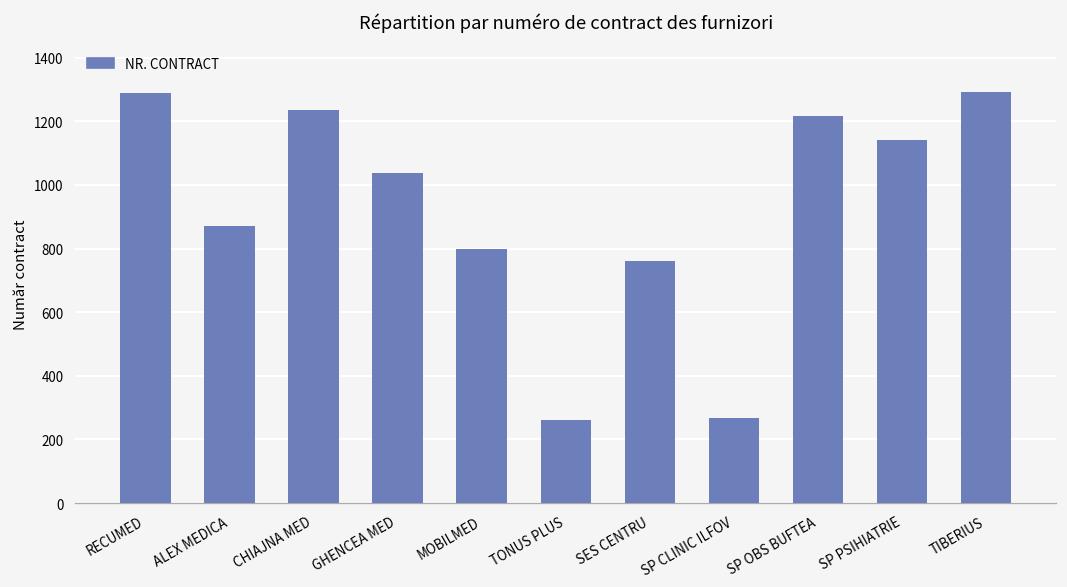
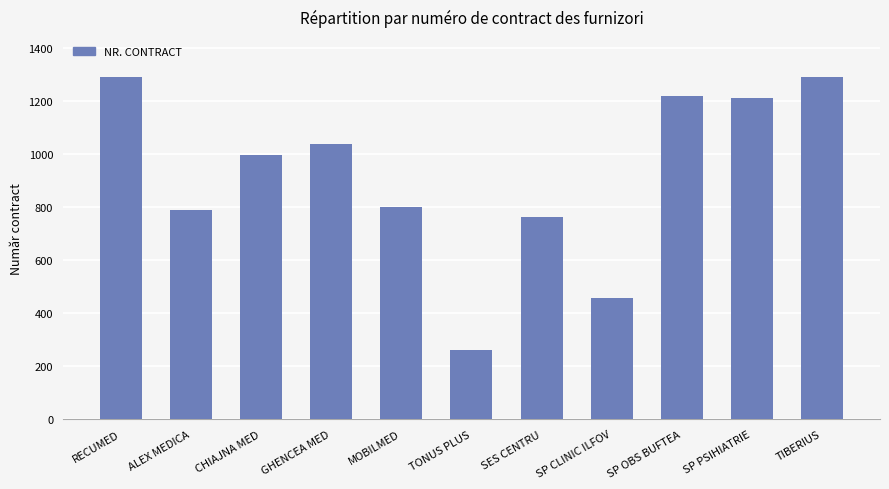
  {
    "RECUMED": 1290,
-   "ALEX MEDICA": 870,
-   "CHIAJNA MED": 1240,
+   "ALEX MEDICA": 790,
+   "CHIAJNA MED": 1000,
    "GHENCEA MED": 1040,
    "MOBILMED": 800,
    "TONUS PLUS": 260,
    "SES CENTRU": 760,
-   "SP CLINIC ILFOV": 270,
+   "SP CLINIC ILFOV": 460,
    "SP OBS BUFTEA": 1220,
-   "SP PSIHIATRIE": 1140,
+   "SP PSIHIATRIE": 1210,
    "TIBERIUS": 1290
  }
